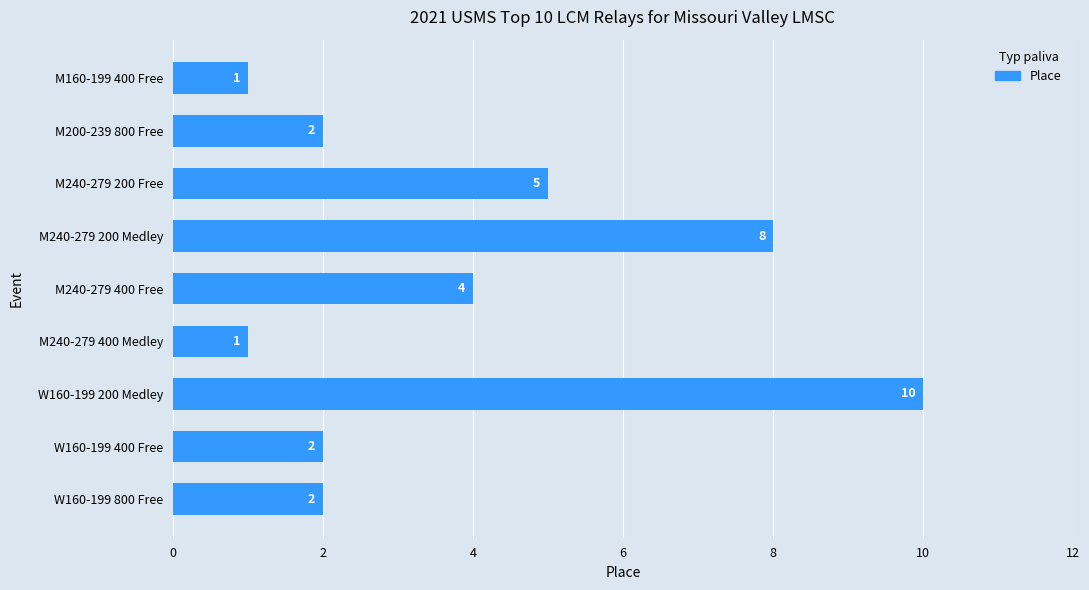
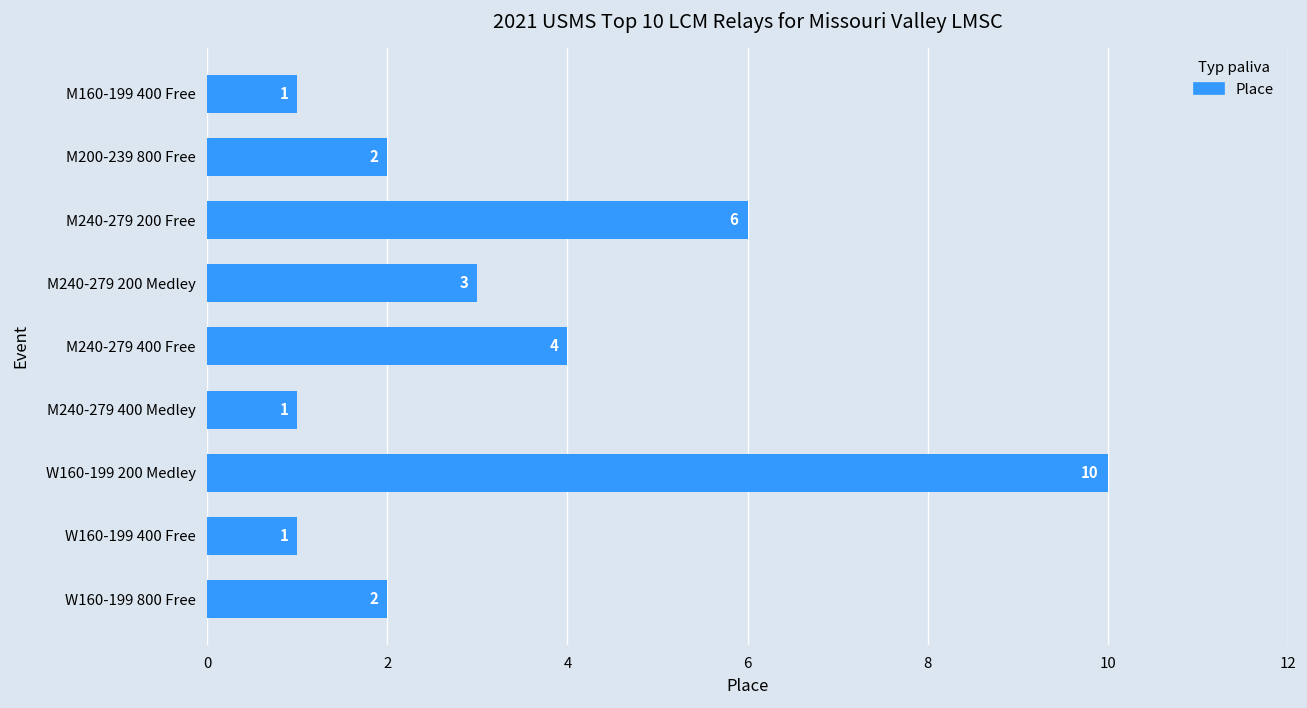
  {
    "M160-199 400 Free": 1,
    "M200-239 800 Free": 2,
-   "M240-279 200 Free": 5,
-   "M240-279 200 Medley": 8,
+   "M240-279 200 Free": 6,
+   "M240-279 200 Medley": 3,
    "M240-279 400 Free": 4,
    "M240-279 400 Medley": 1,
    "W160-199 200 Medley": 10,
-   "W160-199 400 Free": 2,
+   "W160-199 400 Free": 1,
    "W160-199 800 Free": 2
  }
